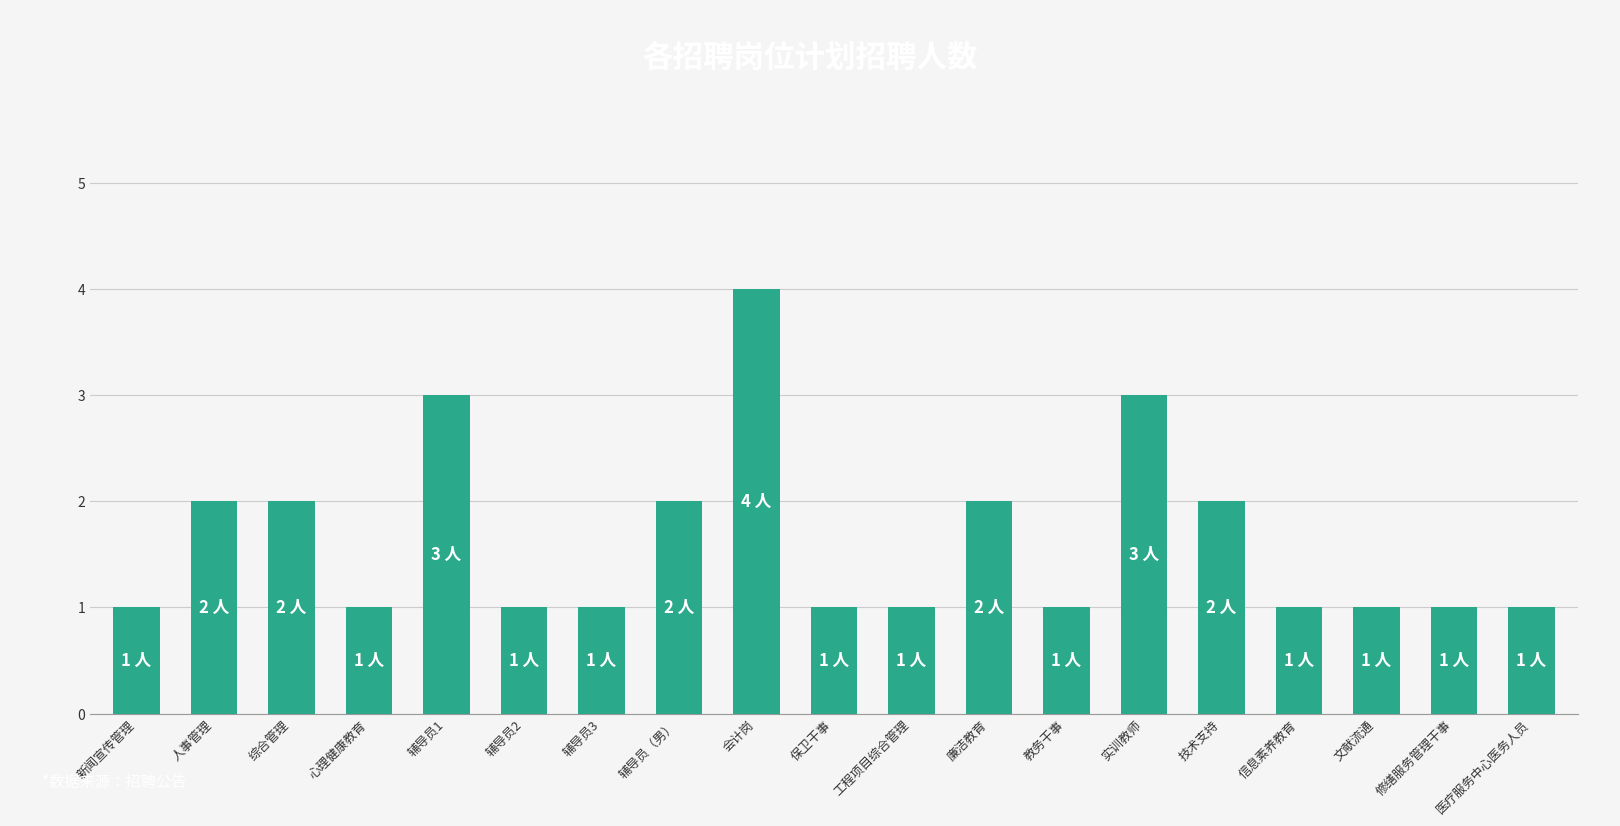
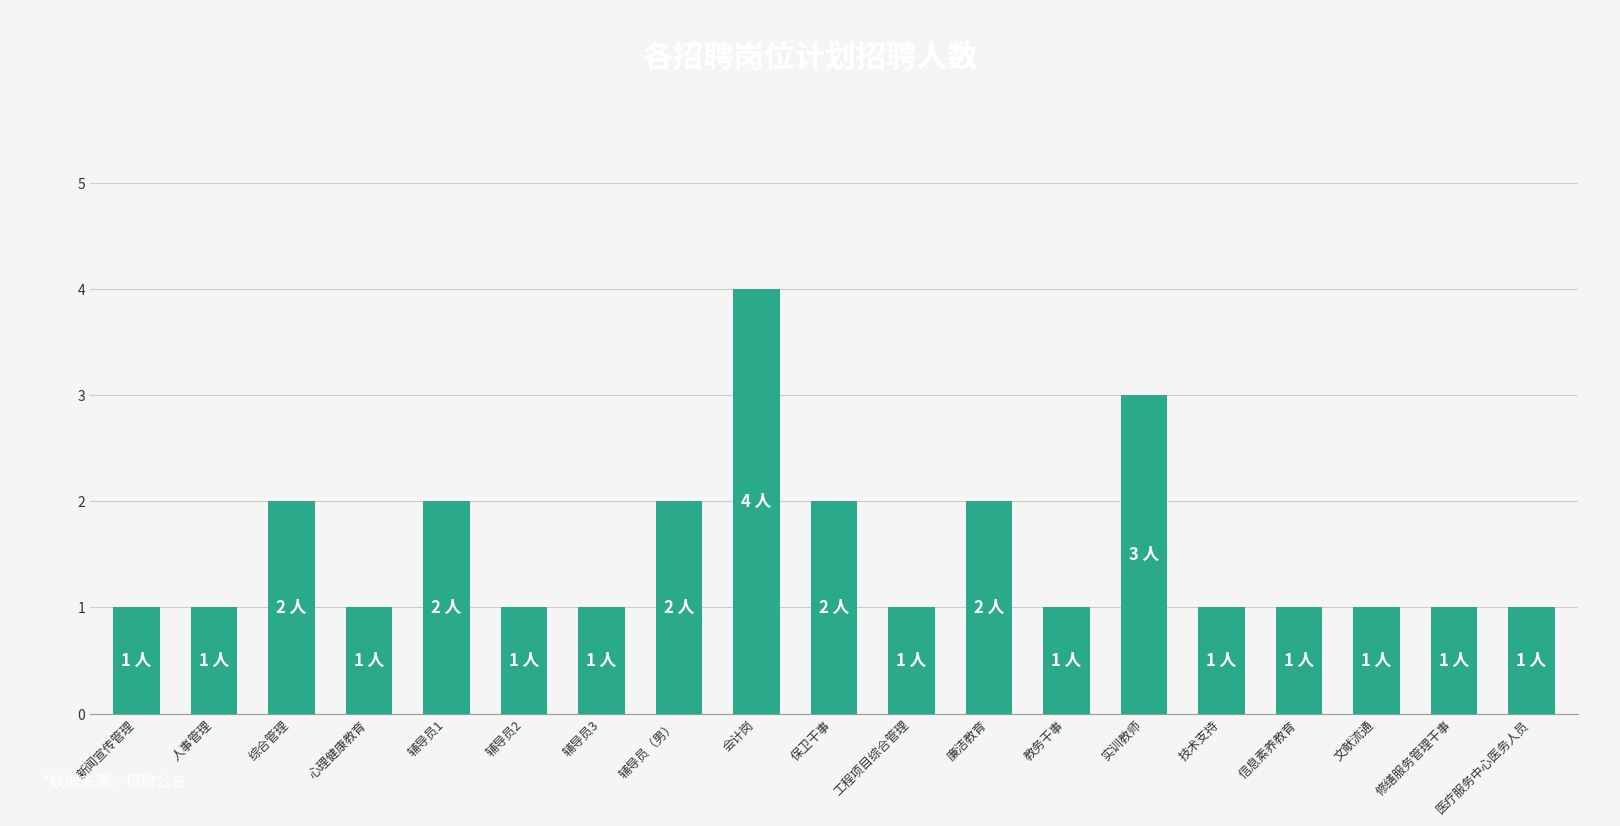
  {
-   "人事管理": 2,
+   "人事管理": 1,
    "综合管理": 2,
-   "辅导员1": 3,
+   "辅导员1": 2,
    "辅导员2": 1,
    "辅导员3": 1,
    "会计岗": 4,
-   "保卫干事": 1,
+   "保卫干事": 2,
    "廉洁教育": 2,
    "教务干事": 1,
    "实训教师": 3,
-   "技术支持": 2,
+   "技术支持": 1,
    "文献流通": 1
  }
